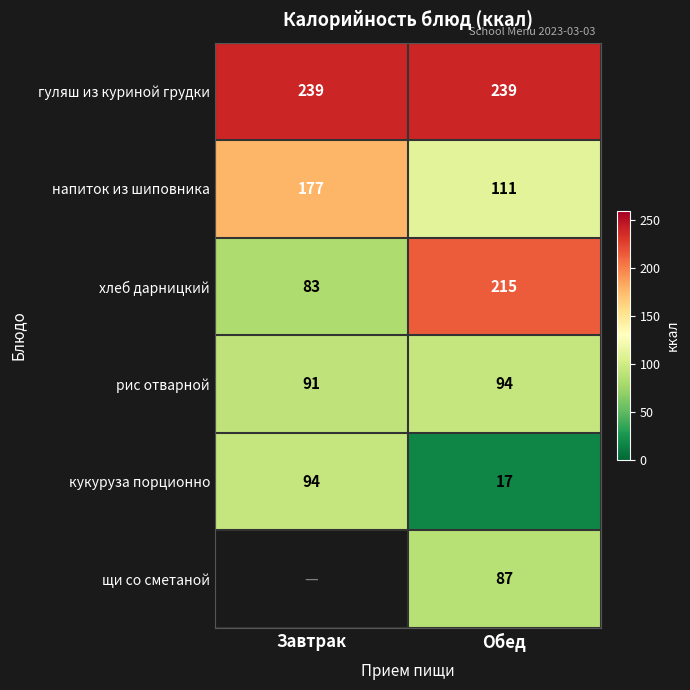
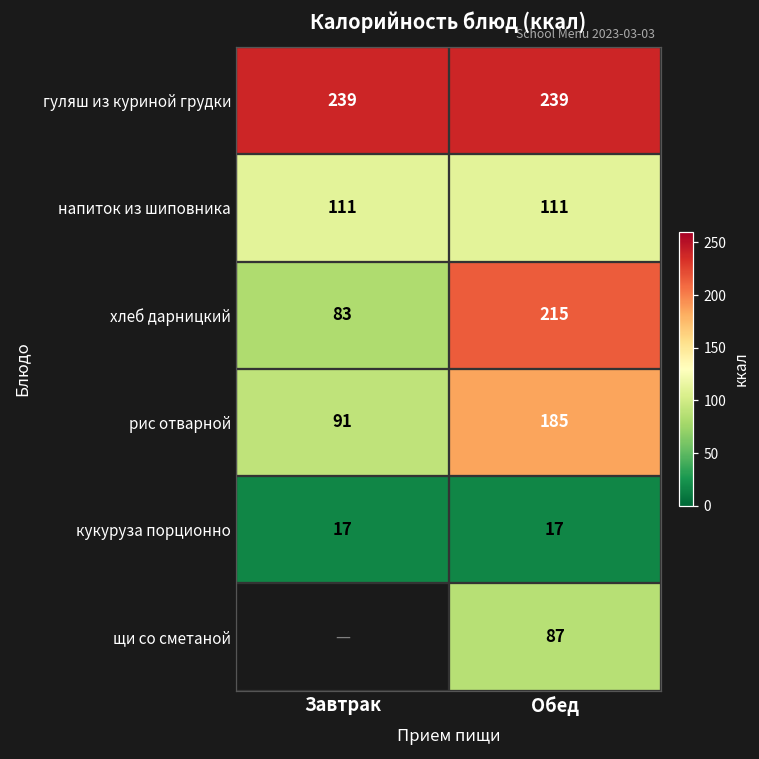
  {
    "гуляш из куриной грудки": {
      "Завтрак": 239,
      "Обед": 239
    },
    "напиток из шиповника": {
-     "Завтрак": 177,
+     "Завтрак": 111,
      "Обед": 111
    },
    "хлеб дарницкий": {
      "Завтрак": 83,
      "Обед": 215
    },
    "рис отварной": {
      "Завтрак": 91,
-     "Обед": 94
+     "Обед": 185
    },
    "кукуруза порционно": {
-     "Завтрак": 94,
+     "Завтрак": 17,
      "Обед": 17
    },
    "щи со сметаной": {
      "Обед": 87
    }
  }
